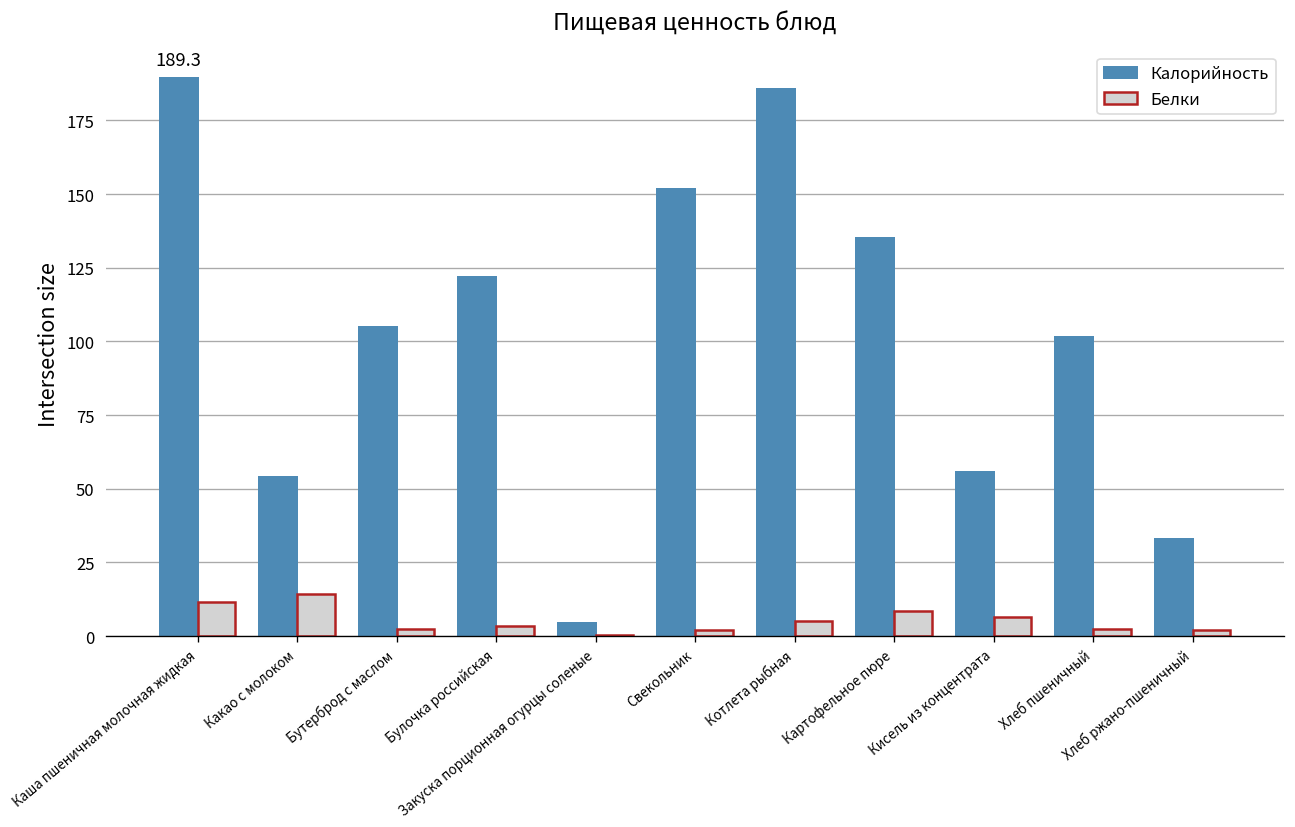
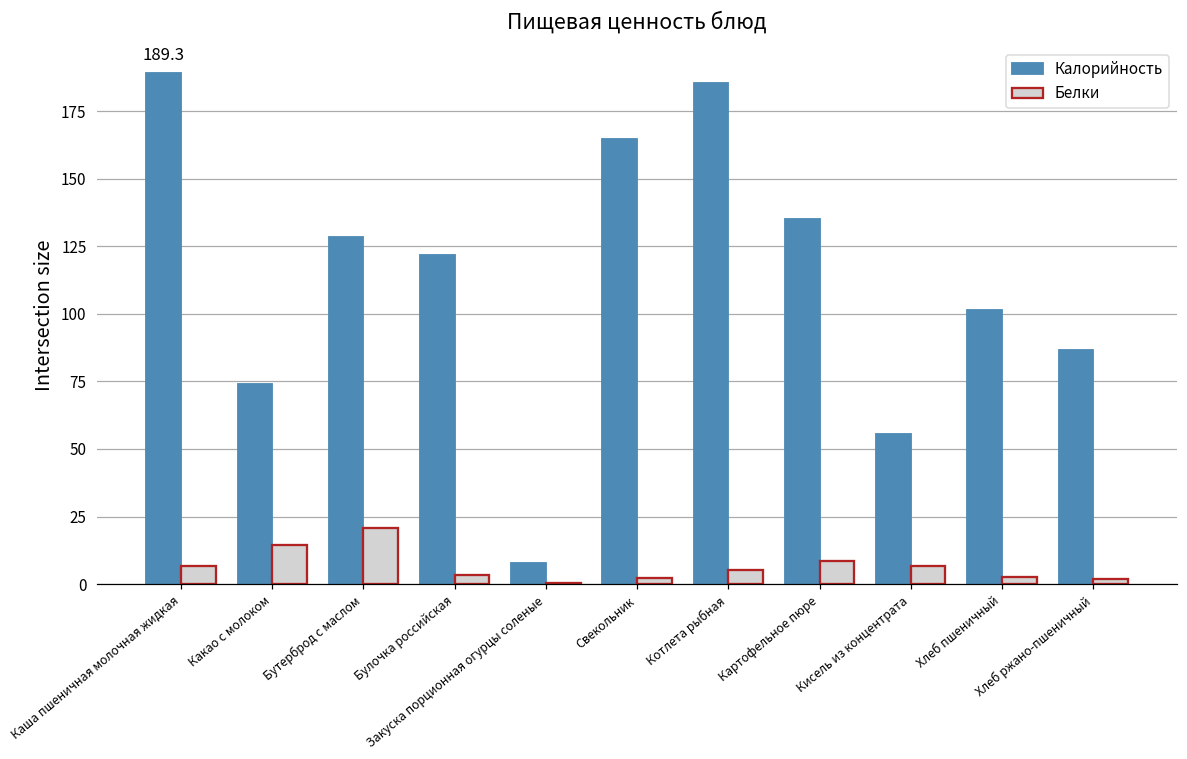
  {
    "Калорийность": {
-     "Какао с молоком": 54,
-     "Бутерброд с маслом": 105,
+     "Какао с молоком": 74,
+     "Бутерброд с маслом": 129,
      "Булочка российская": 122,
-     "Закуска порционная огурцы соленые": 4,
-     "Свекольник": 152,
+     "Закуска порционная огурцы соленые": 8,
+     "Свекольник": 165,
      "Котлета рыбная": 186,
      "Картофельное пюре": 135,
      "Кисель из концентрата": 56,
      "Хлеб пшеничный": 102,
-     "Хлеб ржано-пшеничный": 33
+     "Хлеб ржано-пшеничный": 87
    },
    "Белки": {
-     "Каша пшеничная молочная жидкая": 12,
+     "Каша пшеничная молочная жидкая": 7,
      "Какао с молоком": 14,
-     "Бутерброд с маслом": 2,
+     "Бутерброд с маслом": 21,
      "Булочка российская": 3,
      "Свекольник": 2,
      "Котлета рыбная": 5,
      "Картофельное пюре": 8,
      "Кисель из концентрата": 7,
      "Хлеб пшеничный": 3,
      "Хлеб ржано-пшеничный": 2
    }
  }
